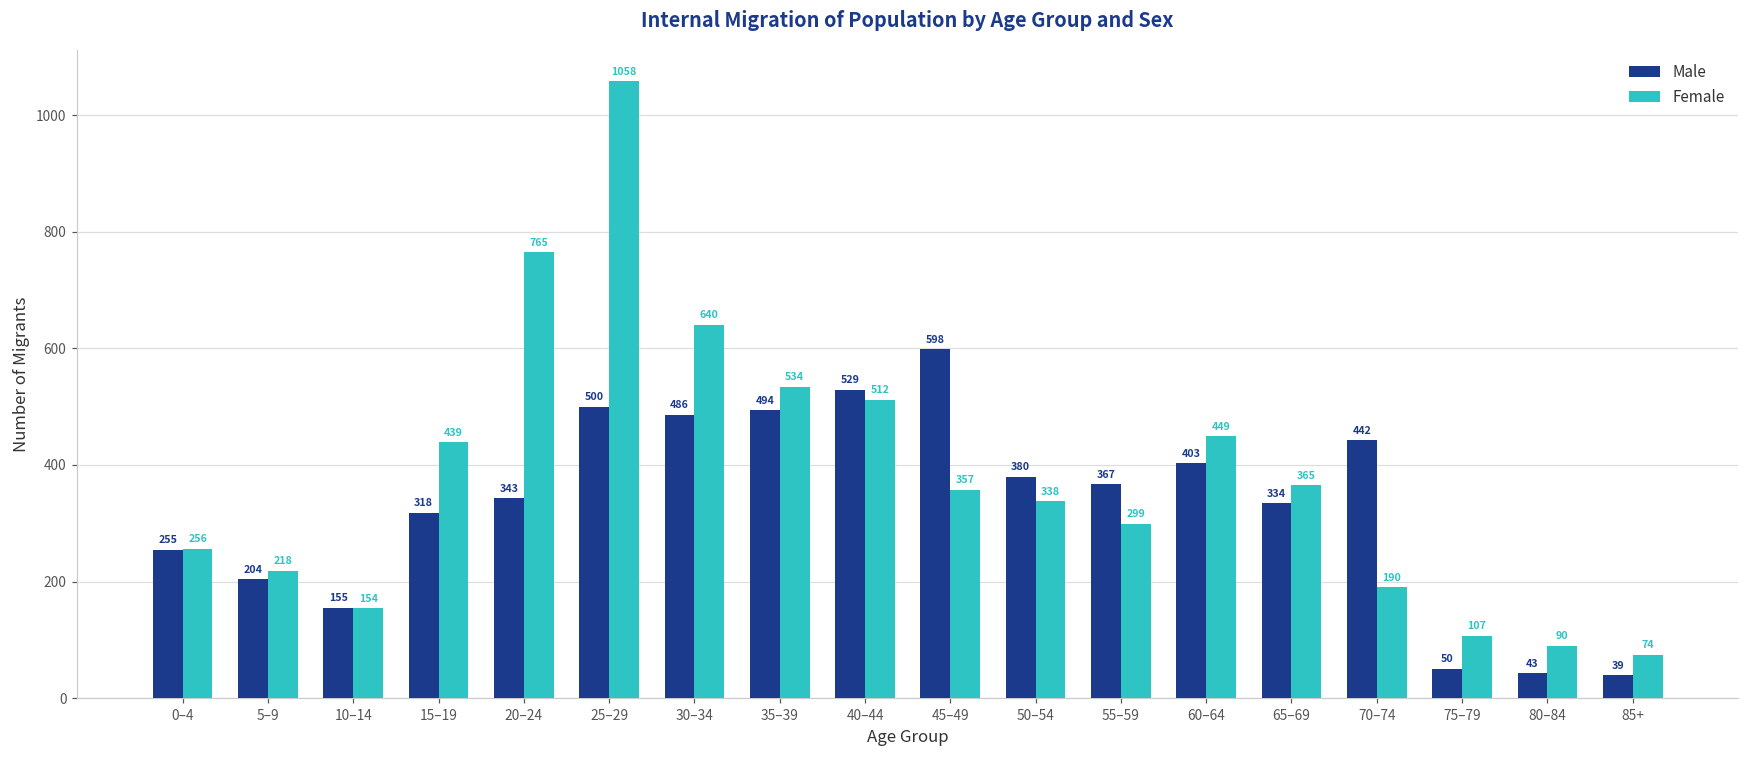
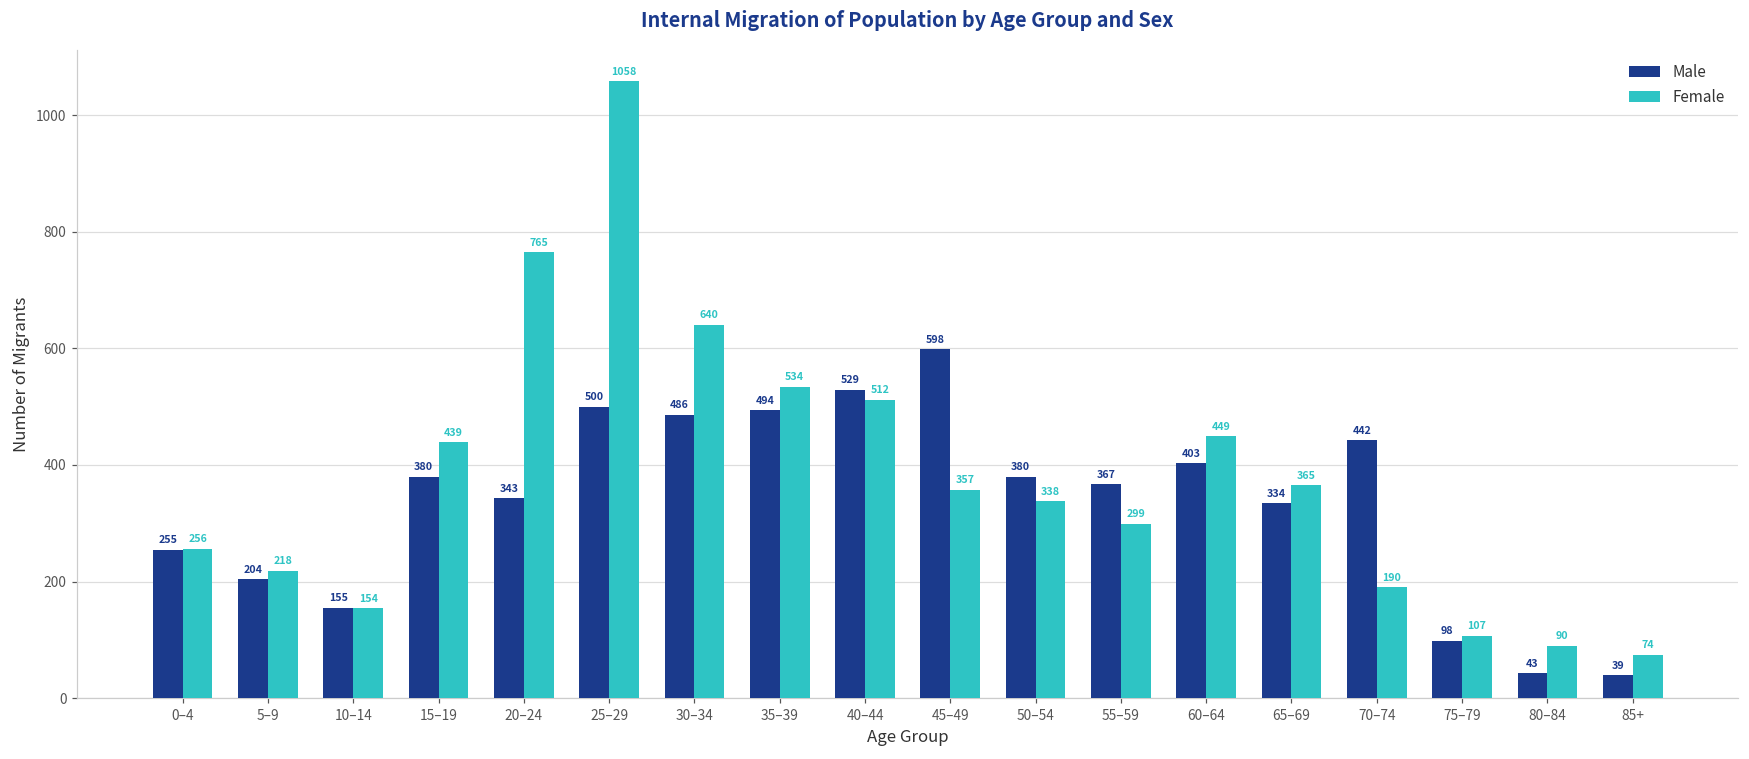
  {
    "Male": {
      "0–4": 255,
      "5–9": 204,
      "10–14": 155,
-     "15–19": 318,
+     "15–19": 380,
      "20–24": 343,
      "25–29": 500,
      "30–34": 486,
      "35–39": 494,
      "40–44": 529,
      "45–49": 598,
      "50–54": 380,
      "55–59": 367,
      "60–64": 403,
      "65–69": 334,
      "70–74": 442,
-     "75–79": 50,
+     "75–79": 98,
      "80–84": 43,
      "85+": 39
    },
    "Female": {
      "0–4": 256,
      "5–9": 218,
      "10–14": 154,
      "15–19": 439,
      "20–24": 765,
      "25–29": 1058,
      "30–34": 640,
      "35–39": 534,
      "40–44": 512,
      "45–49": 357,
      "50–54": 338,
      "55–59": 299,
      "60–64": 449,
      "65–69": 365,
      "70–74": 190,
      "75–79": 107,
      "80–84": 90,
      "85+": 74
    }
  }
